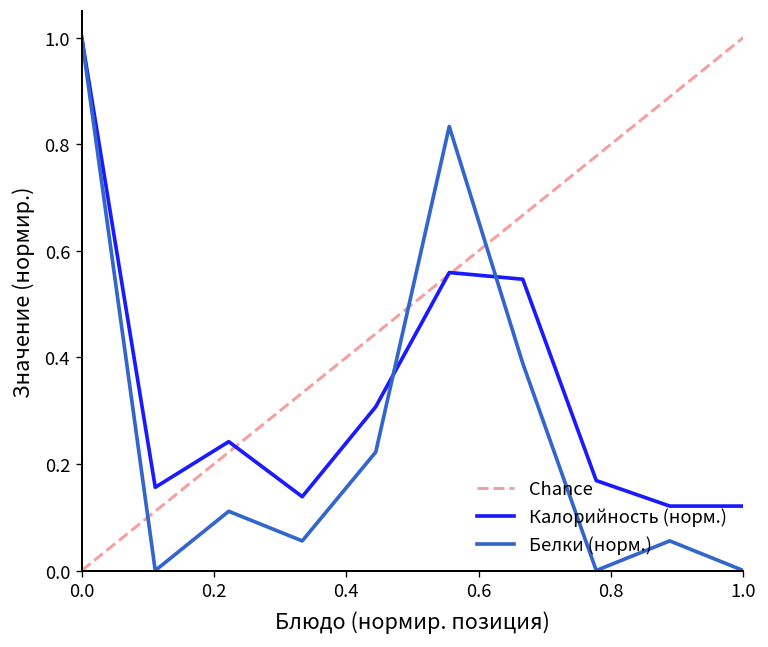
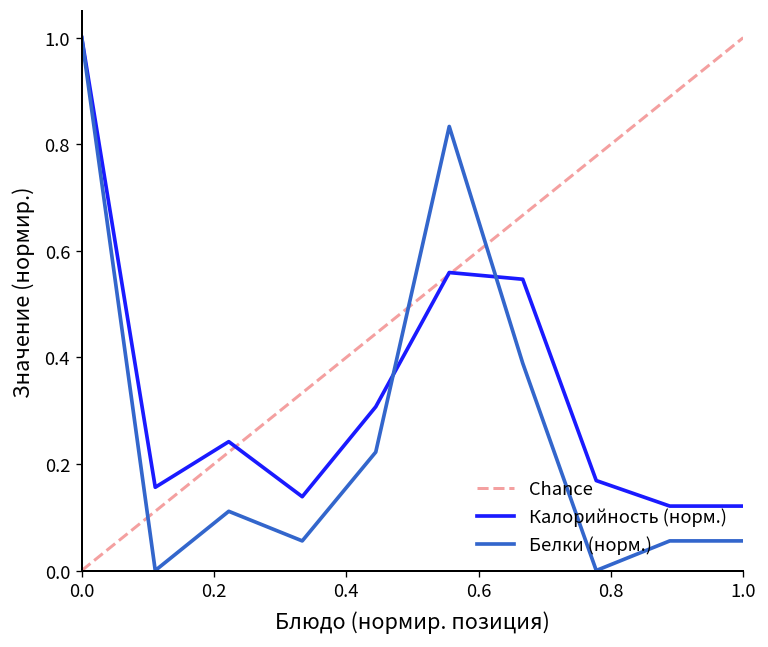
  {
    "Chance": {
      "0.0": 0.00,
      "1.0": 1.00
    },
    "Калорийность (норм.)": {
      "1.0": 0.12
    },
    "Белки (норм.)": {
-     "1.0": 0.00
+     "1.0": 0.06
    }
  }
